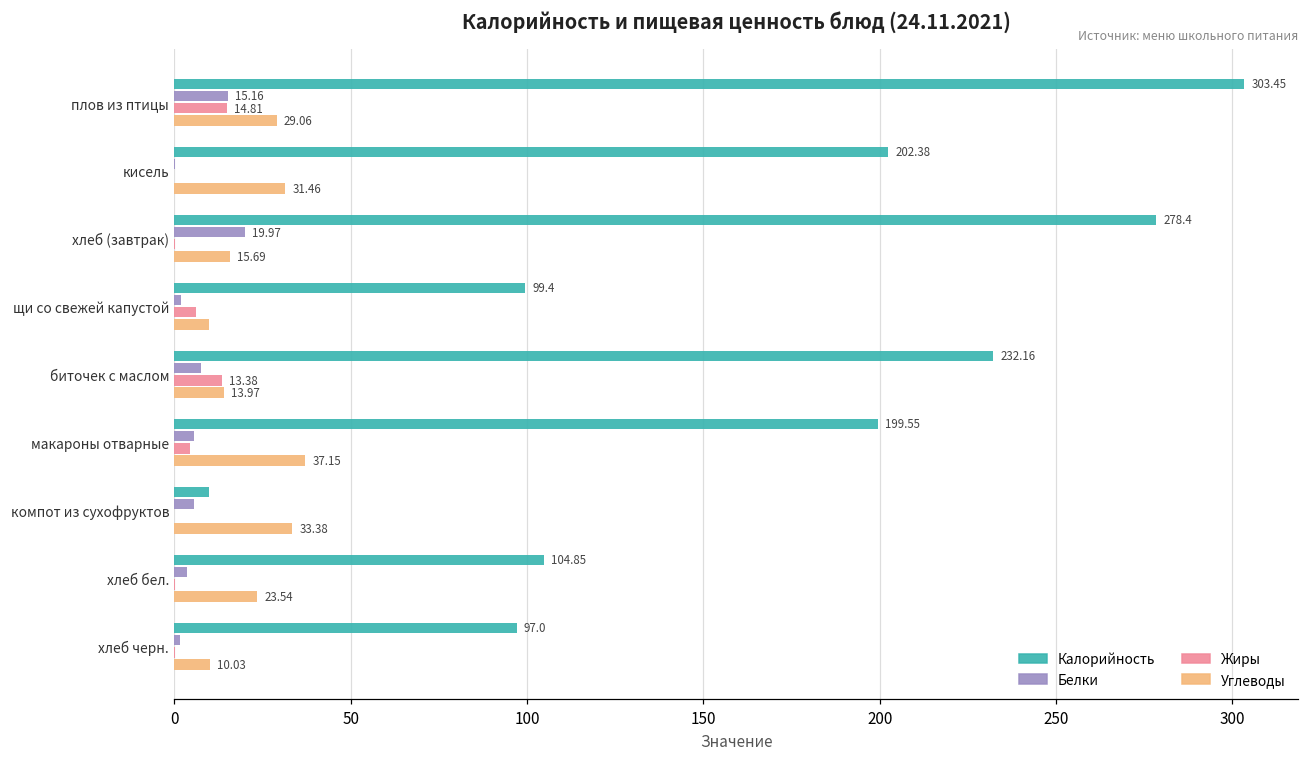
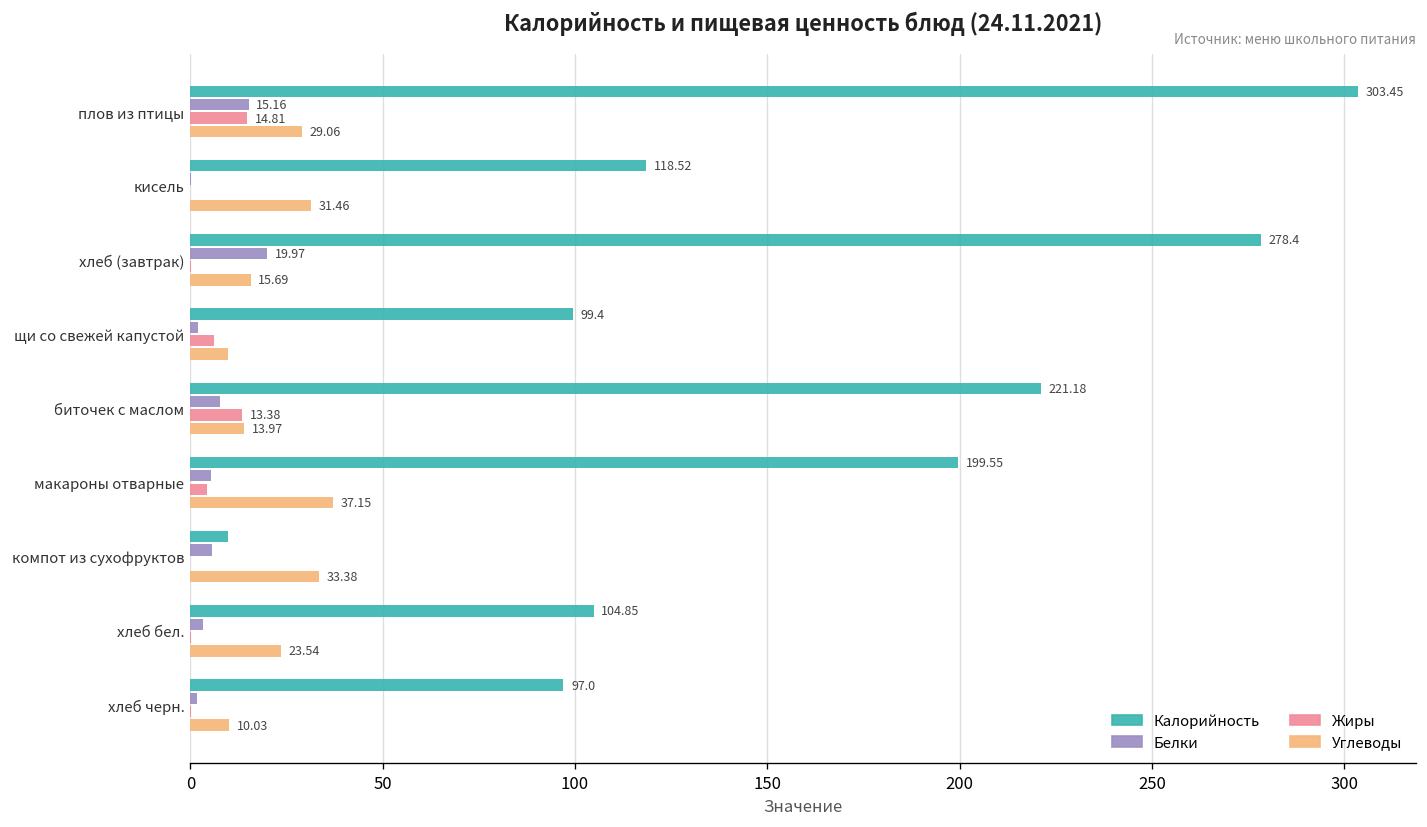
  {
    "Калорийность": {
      "плов из птицы": 303.45,
-     "кисель": 202.38,
+     "кисель": 118.52,
      "хлеб (завтрак)": 278.4,
      "щи со свежей капустой": 99.4,
-     "биточек с маслом": 232.16,
+     "биточек с маслом": 221.18,
      "макароны отварные": 199.55,
      "хлеб бел.": 104.85,
      "хлеб черн.": 97.0
    },
    "Белки": {
      "плов из птицы": 15.16,
      "хлеб (завтрак)": 19.97
    }
  }
